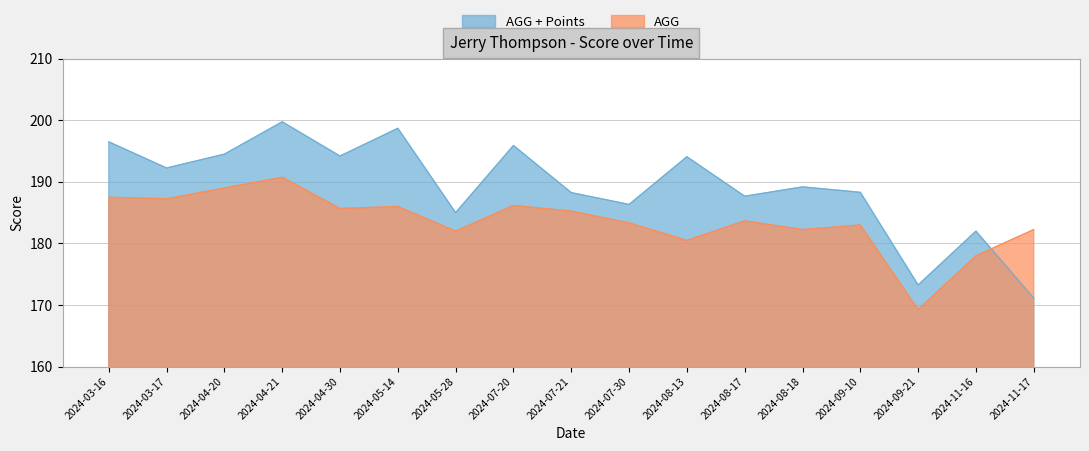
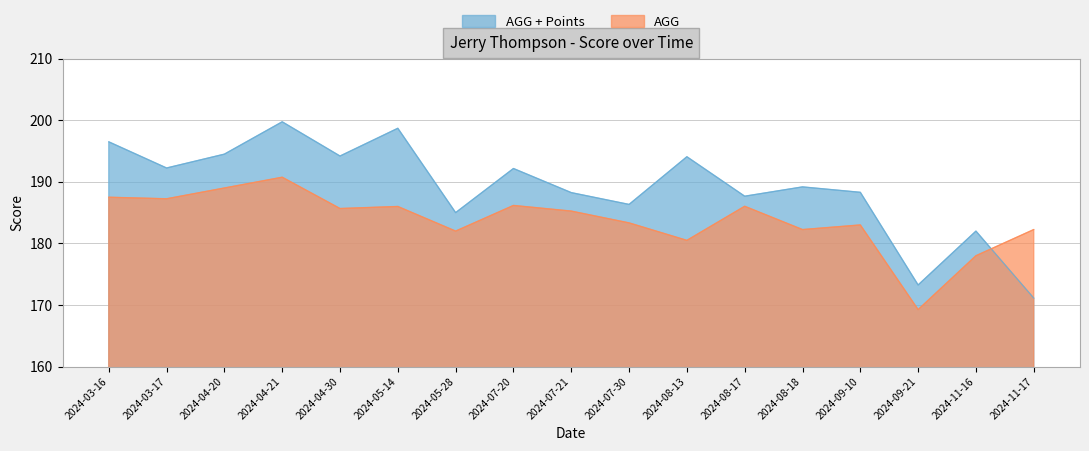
  {
    "AGG + Points": {
      "2024-03-16": 197,
      "2024-03-17": 192,
      "2024-04-20": 195,
      "2024-04-21": 200,
      "2024-04-30": 194,
      "2024-05-14": 199,
      "2024-05-28": 185,
-     "2024-07-20": 196,
+     "2024-07-20": 192,
      "2024-07-21": 188,
      "2024-07-30": 186,
      "2024-08-13": 194,
      "2024-08-17": 188,
      "2024-08-18": 189,
      "2024-09-10": 188,
      "2024-09-21": 173,
      "2024-11-16": 182,
      "2024-11-17": 171
    },
    "AGG": {
      "2024-03-16": 188,
      "2024-03-17": 187,
      "2024-04-20": 189,
      "2024-04-21": 191,
      "2024-04-30": 186,
      "2024-05-14": 186,
      "2024-05-28": 182,
      "2024-07-20": 186,
      "2024-07-21": 185,
      "2024-07-30": 183,
      "2024-08-13": 180,
-     "2024-08-17": 184,
+     "2024-08-17": 186,
      "2024-08-18": 182,
      "2024-09-10": 183,
      "2024-09-21": 169,
      "2024-11-16": 178,
      "2024-11-17": 182
    }
  }
